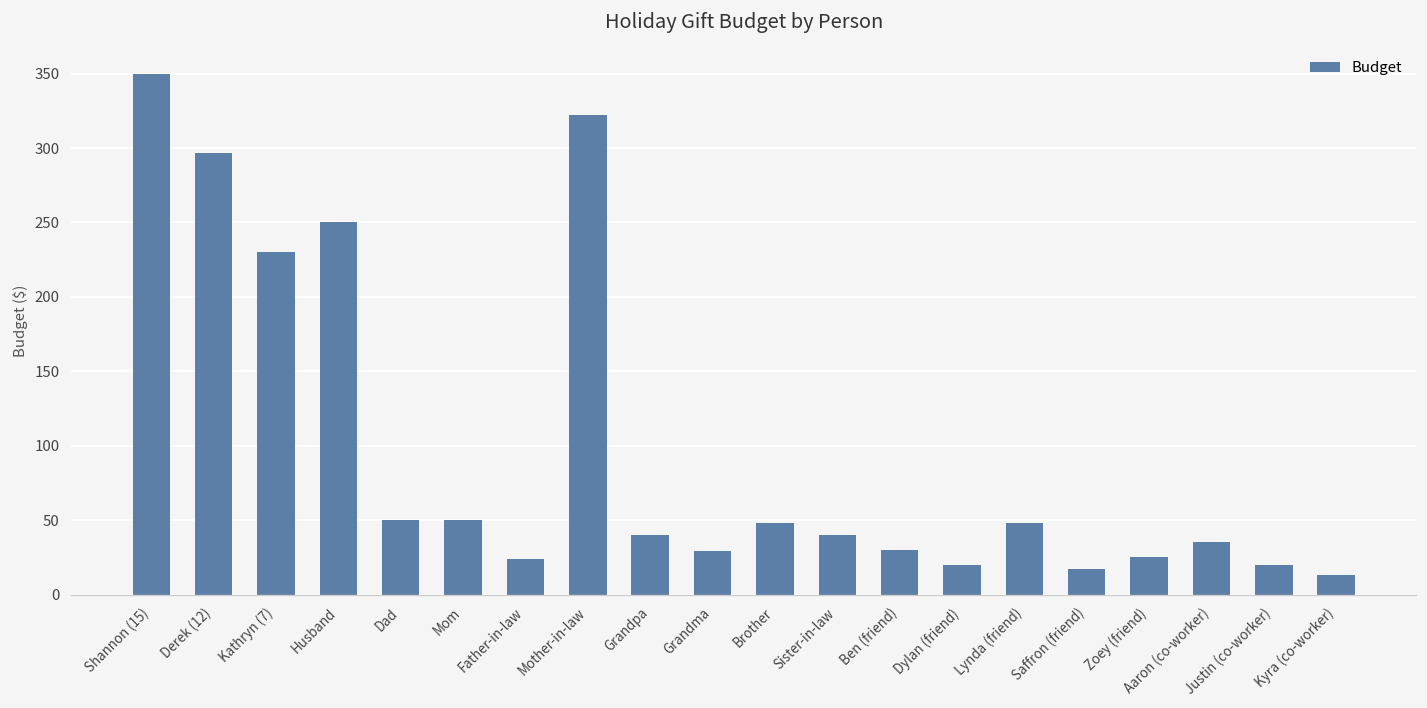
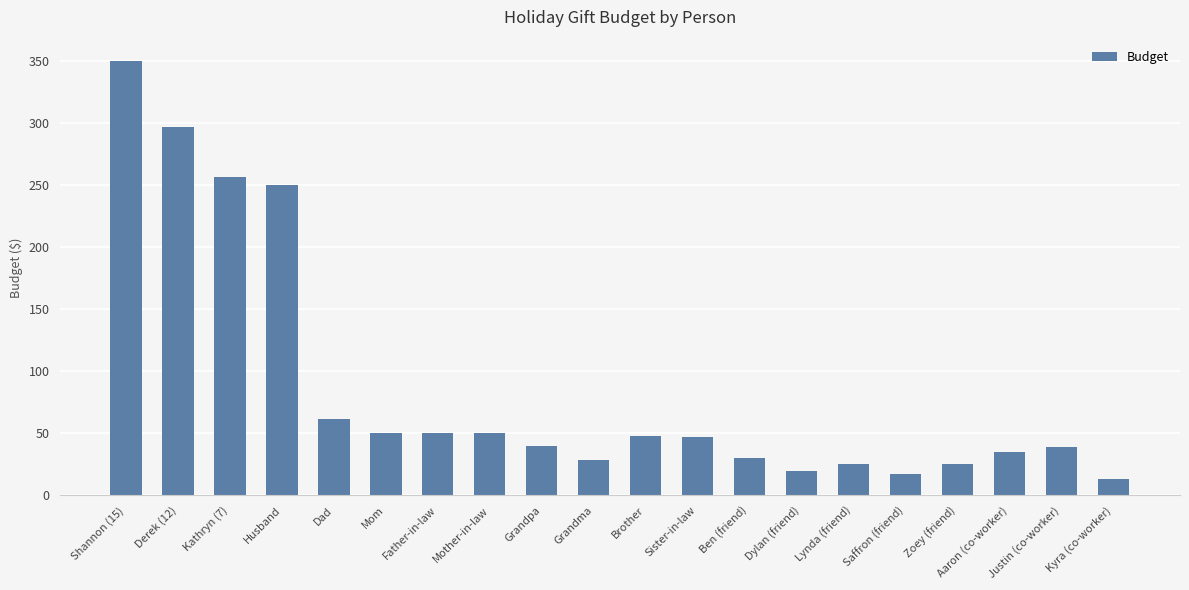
  {
    "Shannon (15)": 350,
    "Derek (12)": 297,
-   "Kathryn (7)": 230,
+   "Kathryn (7)": 257,
    "Husband": 250,
-   "Dad": 50,
+   "Dad": 62,
    "Mom": 50,
-   "Father-in-law": 24,
-   "Mother-in-law": 322,
+   "Father-in-law": 50,
+   "Mother-in-law": 50,
    "Grandpa": 40,
    "Grandma": 29,
    "Brother": 48,
-   "Sister-in-law": 40,
+   "Sister-in-law": 47,
    "Ben (friend)": 30,
    "Dylan (friend)": 20,
-   "Lynda (friend)": 48,
+   "Lynda (friend)": 25,
    "Saffron (friend)": 17,
    "Zoey (friend)": 25,
    "Aaron (co-worker)": 35,
-   "Justin (co-worker)": 20,
+   "Justin (co-worker)": 39,
    "Kyra (co-worker)": 13
  }
